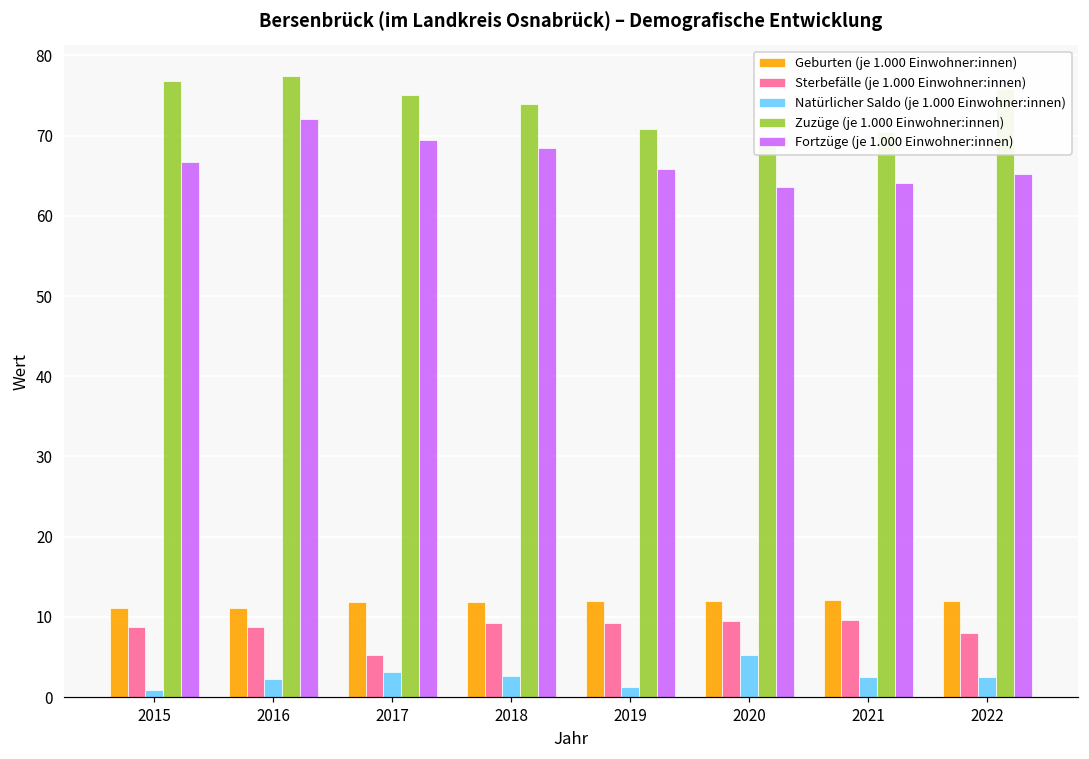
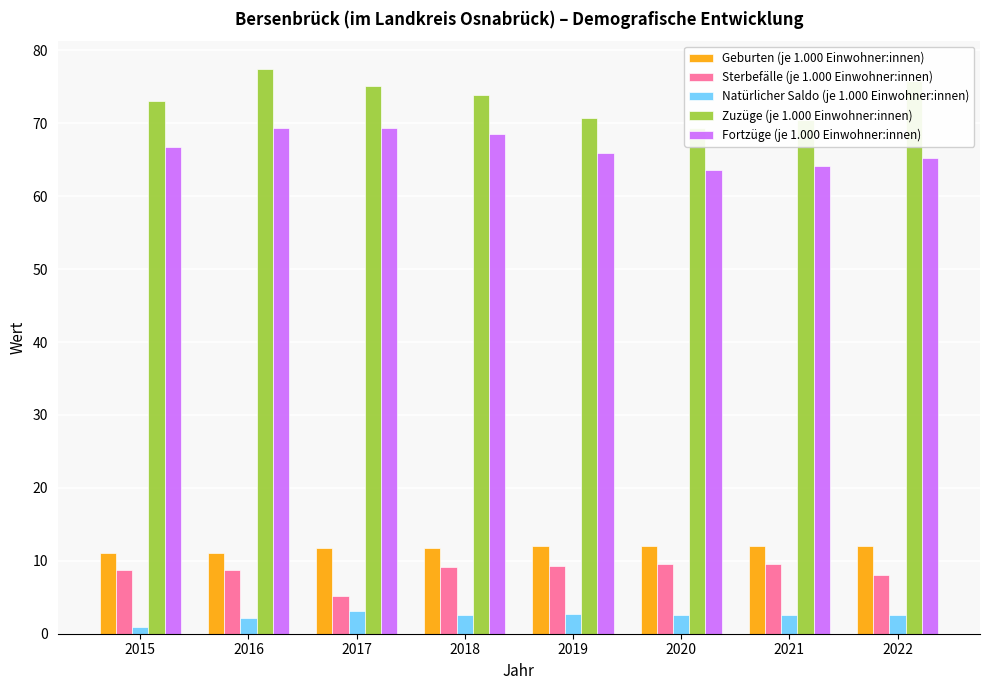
  {
    "Geburten (je 1.000 Einwohner:innen)": {
      "2015": 11,
      "2016": 11,
      "2017": 12,
      "2018": 12,
      "2019": 12,
      "2020": 12,
      "2021": 12,
      "2022": 12
    },
    "Sterbefälle (je 1.000 Einwohner:innen)": {
      "2015": 9,
      "2016": 9,
      "2017": 5,
      "2018": 9,
      "2019": 9,
      "2020": 10,
      "2021": 10,
      "2022": 8
    },
    "Natürlicher Saldo (je 1.000 Einwohner:innen)": {
      "2015": 1,
      "2016": 2,
      "2017": 3,
      "2018": 3,
-     "2019": 1,
-     "2020": 5,
+     "2019": 3,
+     "2020": 3,
      "2021": 3,
      "2022": 3
    },
    "Zuzüge (je 1.000 Einwohner:innen)": {
-     "2015": 77,
+     "2015": 73,
      "2016": 77,
      "2017": 75,
      "2018": 74,
      "2019": 71
    },
    "Fortzüge (je 1.000 Einwohner:innen)": {
      "2015": 67,
-     "2016": 72,
+     "2016": 69,
      "2017": 69,
      "2018": 69,
      "2019": 66,
      "2020": 64,
      "2021": 64,
      "2022": 65
    }
  }
